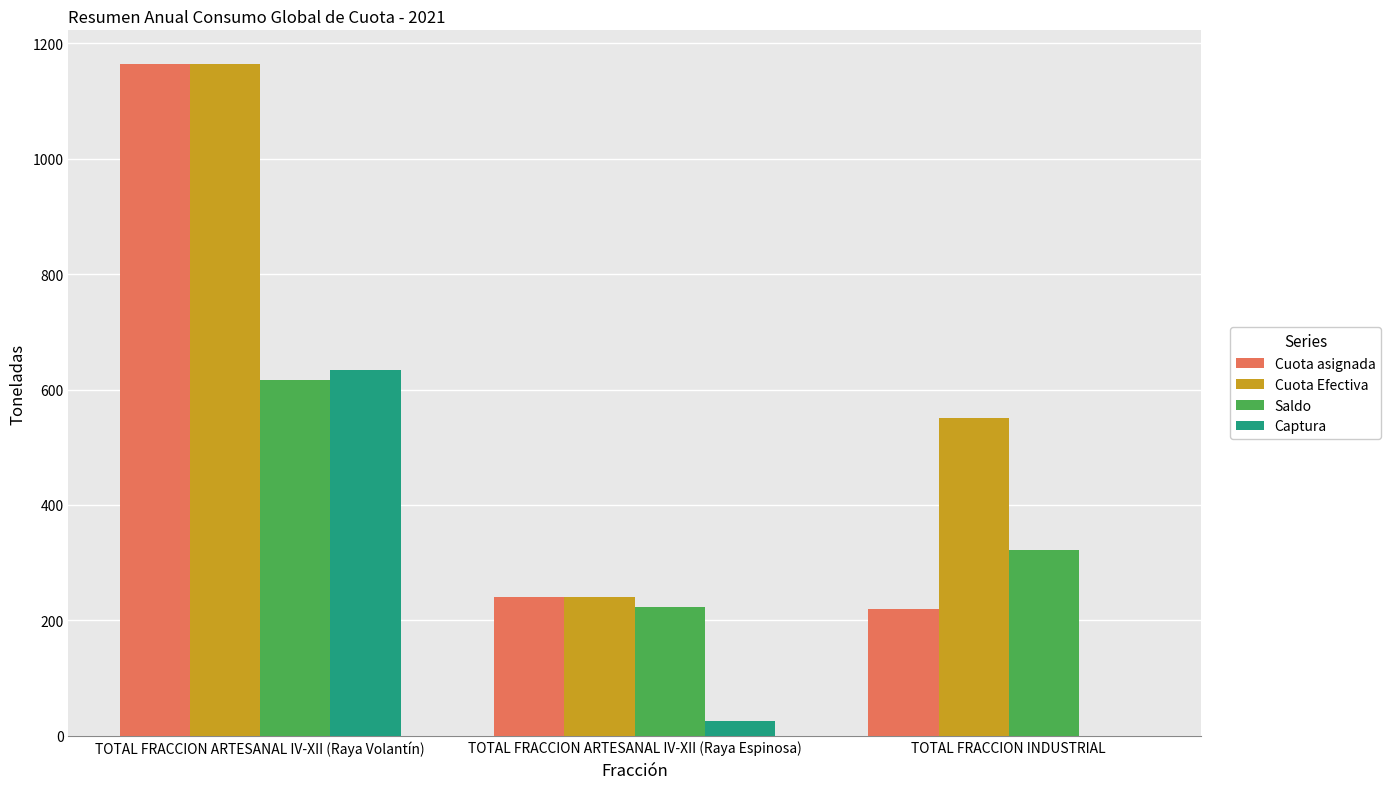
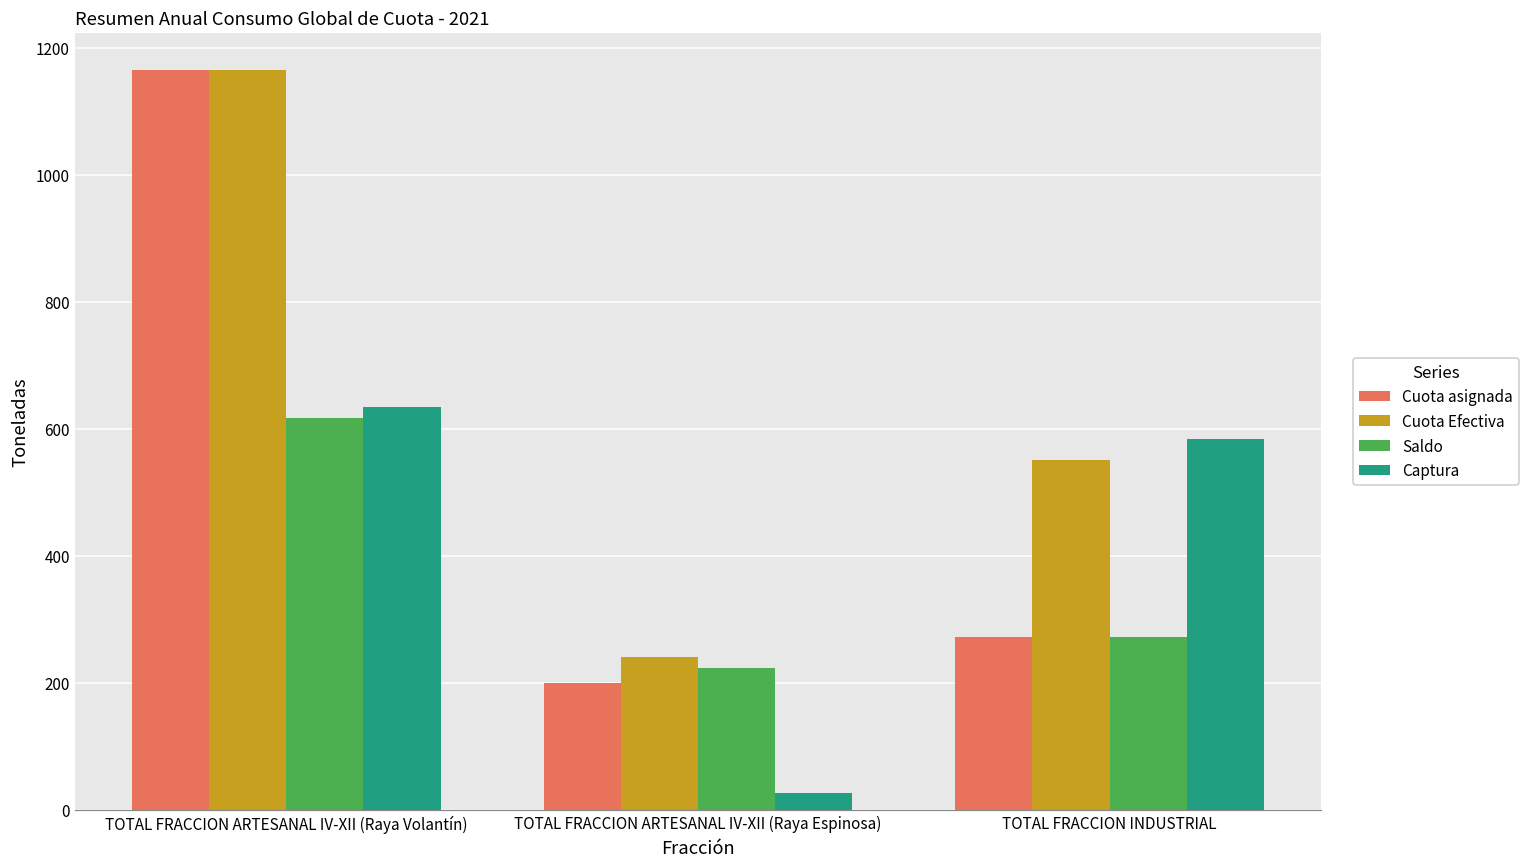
  {
    "Cuota asignada": {
      "TOTAL FRACCION ARTESANAL IV-XII (Raya Volantín)": 1160,
-     "TOTAL FRACCION ARTESANAL IV-XII (Raya Espinosa)": 240,
-     "TOTAL FRACCION INDUSTRIAL": 220
+     "TOTAL FRACCION ARTESANAL IV-XII (Raya Espinosa)": 200,
+     "TOTAL FRACCION INDUSTRIAL": 270
    },
    "Cuota Efectiva": {
      "TOTAL FRACCION ARTESANAL IV-XII (Raya Volantín)": 1160,
      "TOTAL FRACCION ARTESANAL IV-XII (Raya Espinosa)": 240,
      "TOTAL FRACCION INDUSTRIAL": 550
    },
    "Saldo": {
      "TOTAL FRACCION ARTESANAL IV-XII (Raya Volantín)": 620,
      "TOTAL FRACCION ARTESANAL IV-XII (Raya Espinosa)": 220,
-     "TOTAL FRACCION INDUSTRIAL": 320
+     "TOTAL FRACCION INDUSTRIAL": 270
    },
    "Captura": {
      "TOTAL FRACCION ARTESANAL IV-XII (Raya Volantín)": 630,
      "TOTAL FRACCION ARTESANAL IV-XII (Raya Espinosa)": 30,
-     "TOTAL FRACCION INDUSTRIAL": 0
+     "TOTAL FRACCION INDUSTRIAL": 580
    }
  }
